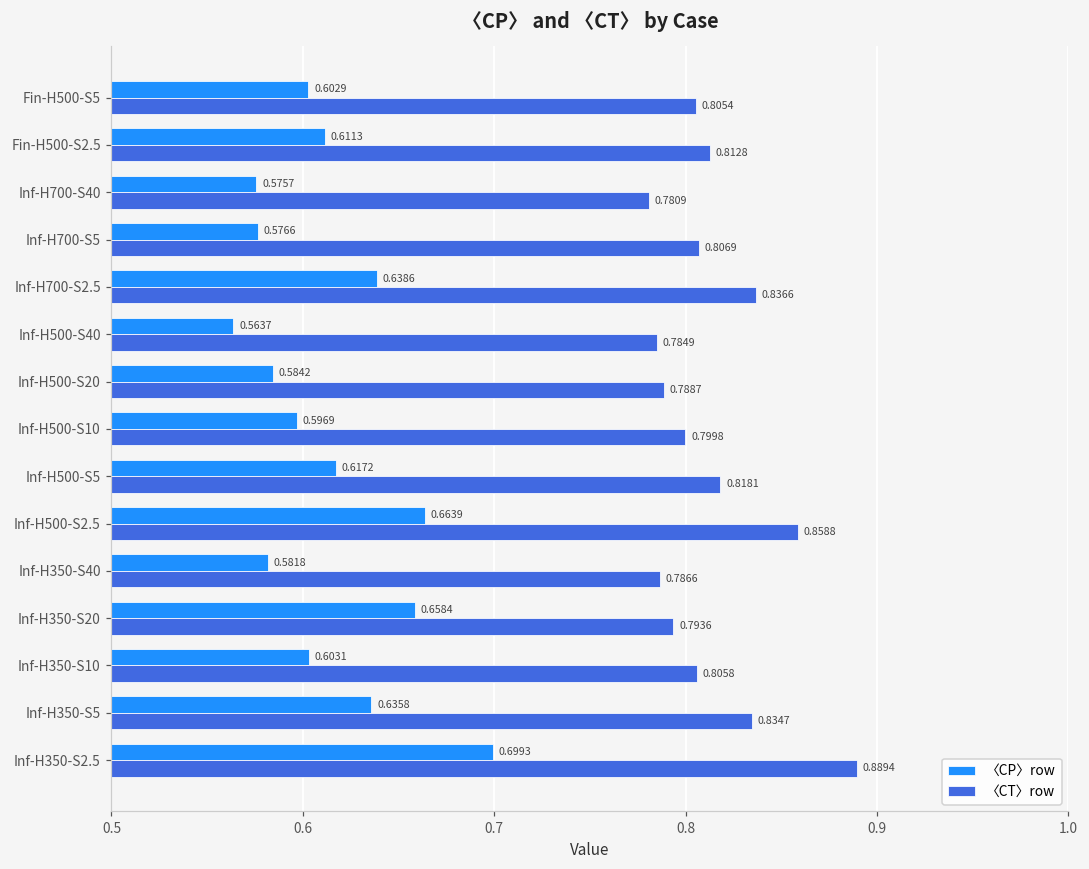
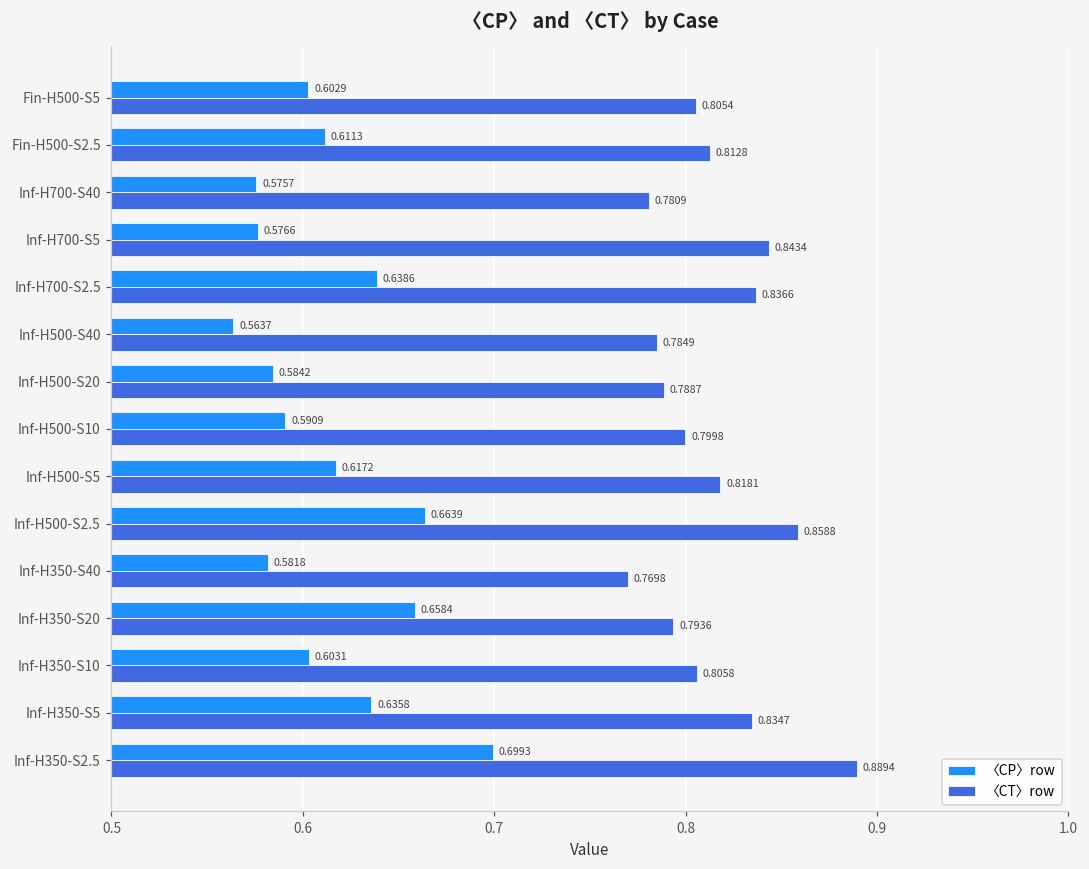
  {
    "〈CP〉row": {
      "Fin-H500-S5": 0.6029,
      "Fin-H500-S2.5": 0.6113,
      "Inf-H700-S40": 0.5757,
      "Inf-H700-S5": 0.5766,
      "Inf-H700-S2.5": 0.6386,
      "Inf-H500-S40": 0.5637,
      "Inf-H500-S20": 0.5842,
-     "Inf-H500-S10": 0.5969,
+     "Inf-H500-S10": 0.5909,
      "Inf-H500-S5": 0.6172,
      "Inf-H500-S2.5": 0.6639,
      "Inf-H350-S40": 0.5818,
      "Inf-H350-S20": 0.6584,
      "Inf-H350-S10": 0.6031,
      "Inf-H350-S5": 0.6358,
      "Inf-H350-S2.5": 0.6993
    },
    "〈CT〉row": {
      "Fin-H500-S5": 0.8054,
      "Fin-H500-S2.5": 0.8128,
      "Inf-H700-S40": 0.7809,
-     "Inf-H700-S5": 0.8069,
+     "Inf-H700-S5": 0.8434,
      "Inf-H700-S2.5": 0.8366,
      "Inf-H500-S40": 0.7849,
      "Inf-H500-S20": 0.7887,
      "Inf-H500-S10": 0.7998,
      "Inf-H500-S5": 0.8181,
      "Inf-H500-S2.5": 0.8588,
-     "Inf-H350-S40": 0.7866,
+     "Inf-H350-S40": 0.7698,
      "Inf-H350-S20": 0.7936,
      "Inf-H350-S10": 0.8058,
      "Inf-H350-S5": 0.8347,
      "Inf-H350-S2.5": 0.8894
    }
  }
